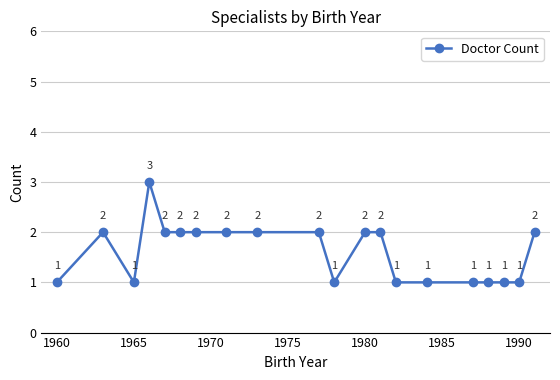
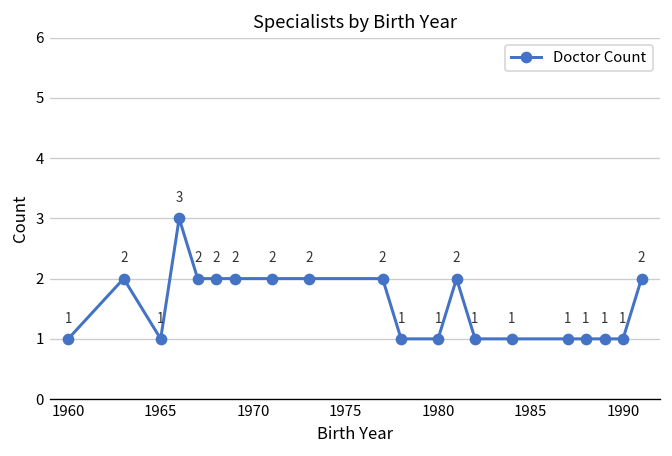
  {
    "1960": 1,
    "1965": 1,
-   "1980": 2,
+   "1980": 1,
    "1990": 1
  }
